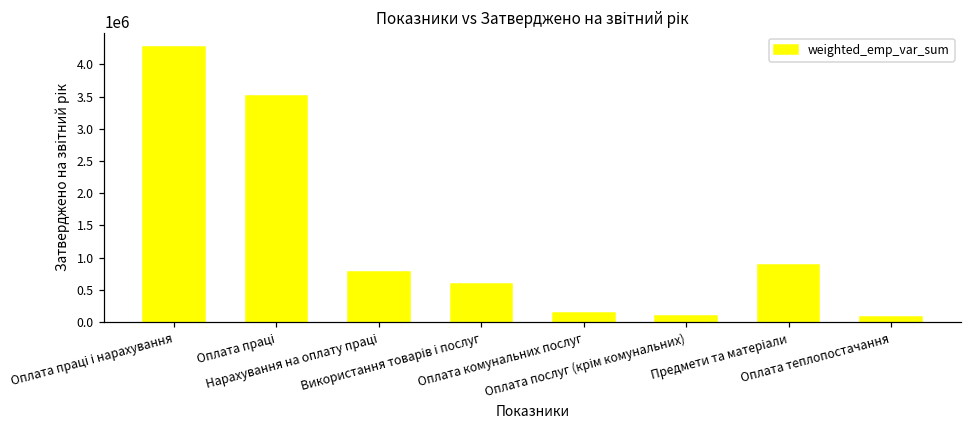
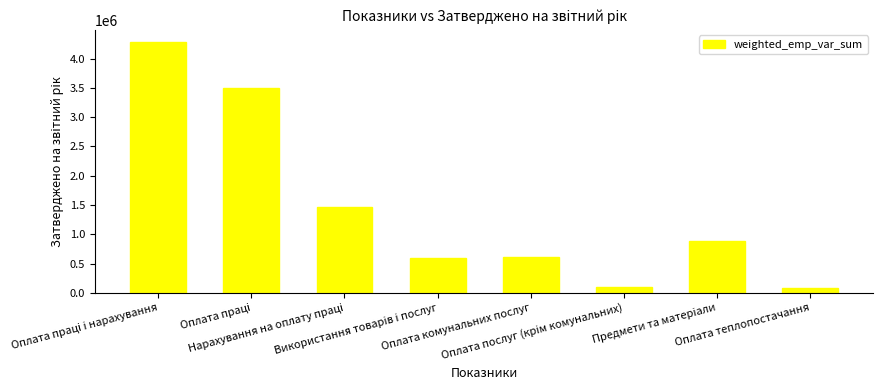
  {
    "Оплата праці і нарахування": 4300000,
    "Оплата праці": 3500000,
-   "Нарахування на оплату праці": 800000,
+   "Нарахування на оплату праці": 1500000,
    "Використання товарів і послуг": 600000,
-   "Оплата комунальних послуг": 100000,
+   "Оплата комунальних послуг": 600000,
    "Оплата послуг (крім комунальних)": 100000,
    "Предмети та матеріали": 900000,
    "Оплата теплопостачання": 100000
  }
